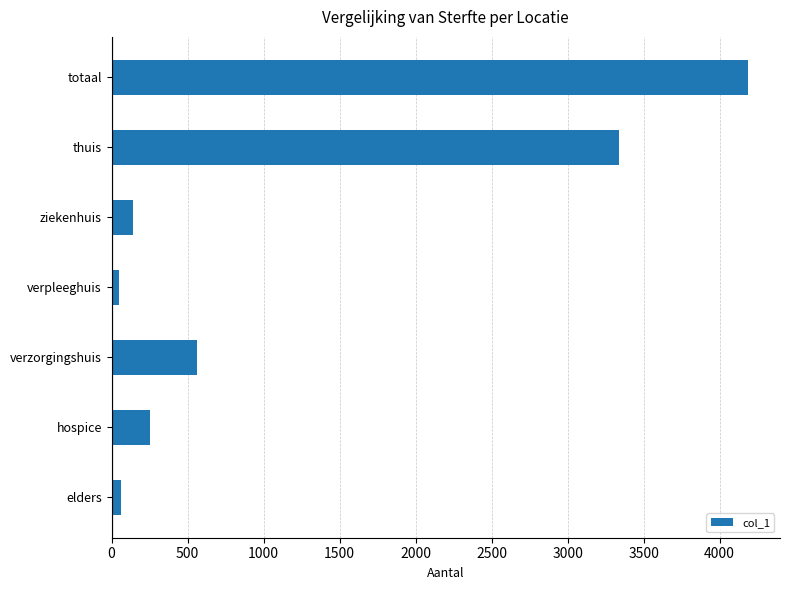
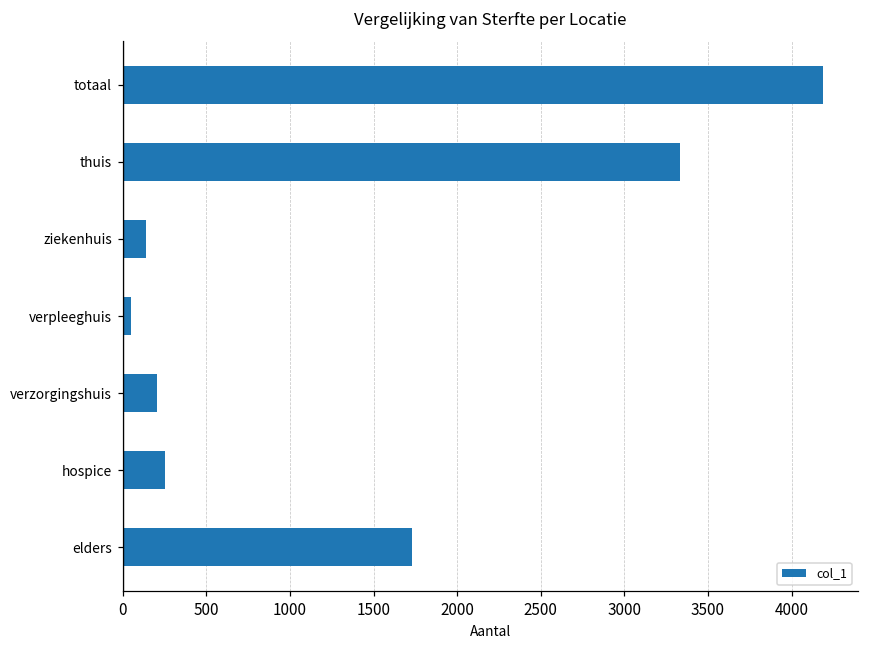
  {
    "totaal": 4190,
    "thuis": 3340,
    "ziekenhuis": 140,
    "verpleeghuis": 50,
-   "verzorgingshuis": 560,
+   "verzorgingshuis": 210,
    "hospice": 250,
-   "elders": 60
+   "elders": 1730
  }
